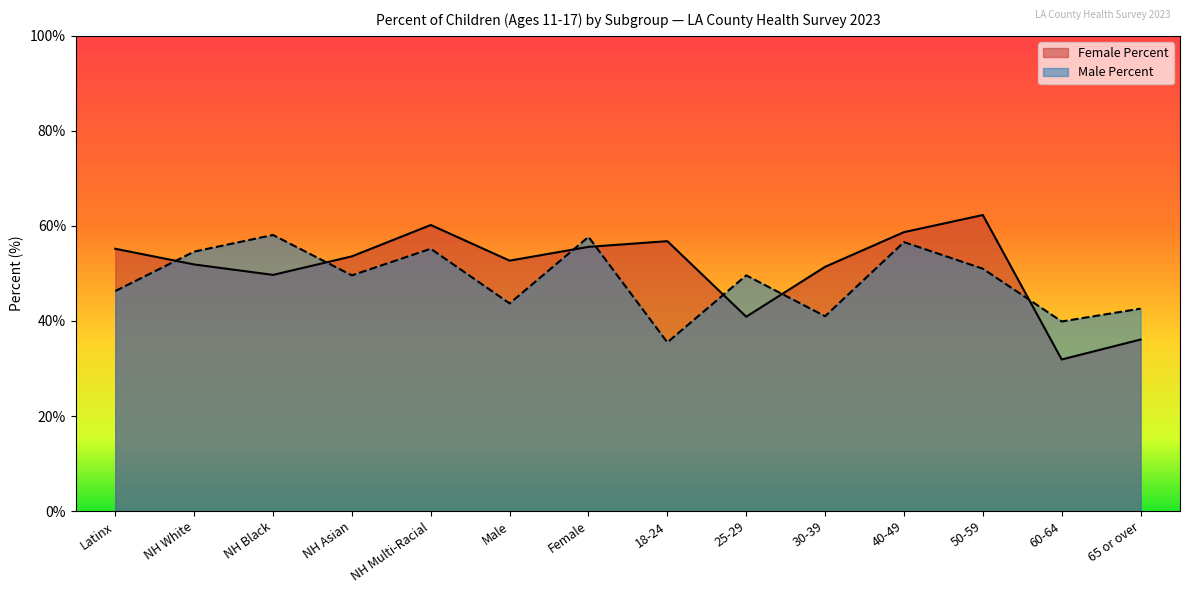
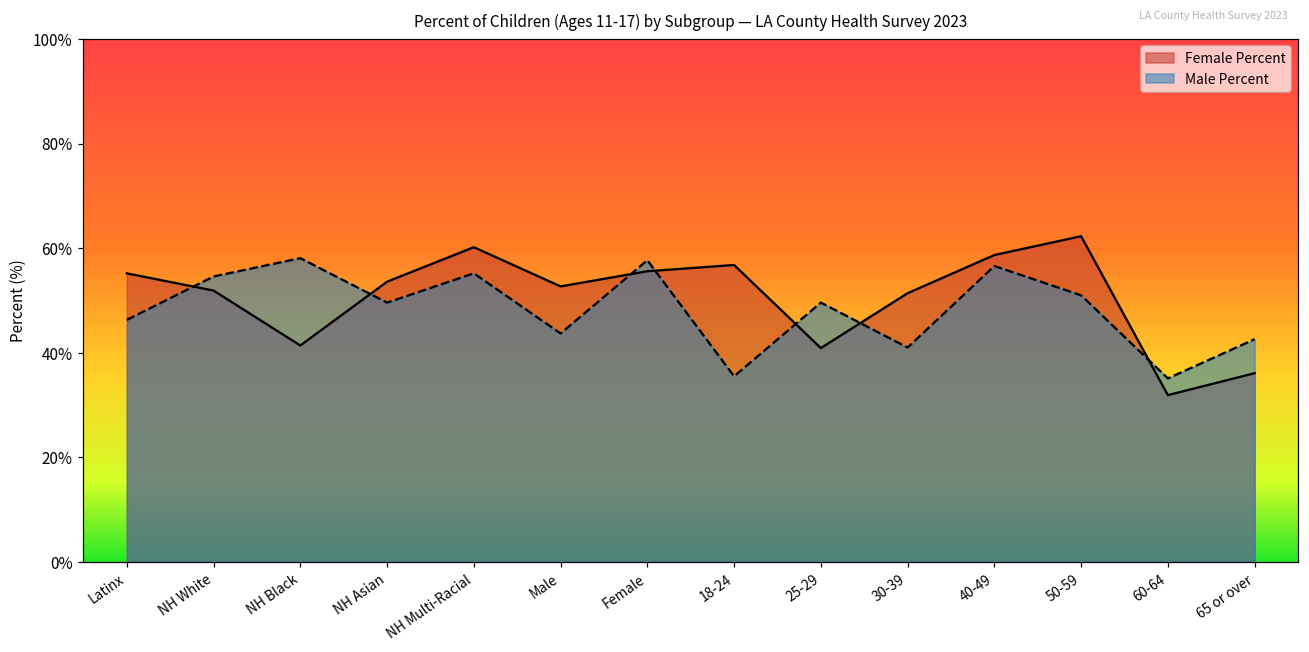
  {
    "Female Percent": {
      "Latinx": "55%",
      "NH White": "52%",
-     "NH Black": "50%",
+     "NH Black": "41%",
      "NH Asian": "54%",
      "NH Multi-Racial": "60%",
      "Male": "53%",
      "Female": "56%",
      "18-24": "57%",
      "25-29": "41%",
      "30-39": "51%",
      "40-49": "59%",
      "50-59": "62%",
      "60-64": "32%",
      "65 or over": "36%"
    },
    "Male Percent": {
      "Latinx": "46%",
      "NH White": "55%",
      "NH Black": "58%",
      "NH Asian": "50%",
      "NH Multi-Racial": "55%",
      "Male": "44%",
      "Female": "58%",
      "18-24": "36%",
      "25-29": "50%",
      "30-39": "41%",
      "40-49": "57%",
      "50-59": "51%",
-     "60-64": "40%",
+     "60-64": "35%",
      "65 or over": "43%"
    }
  }
